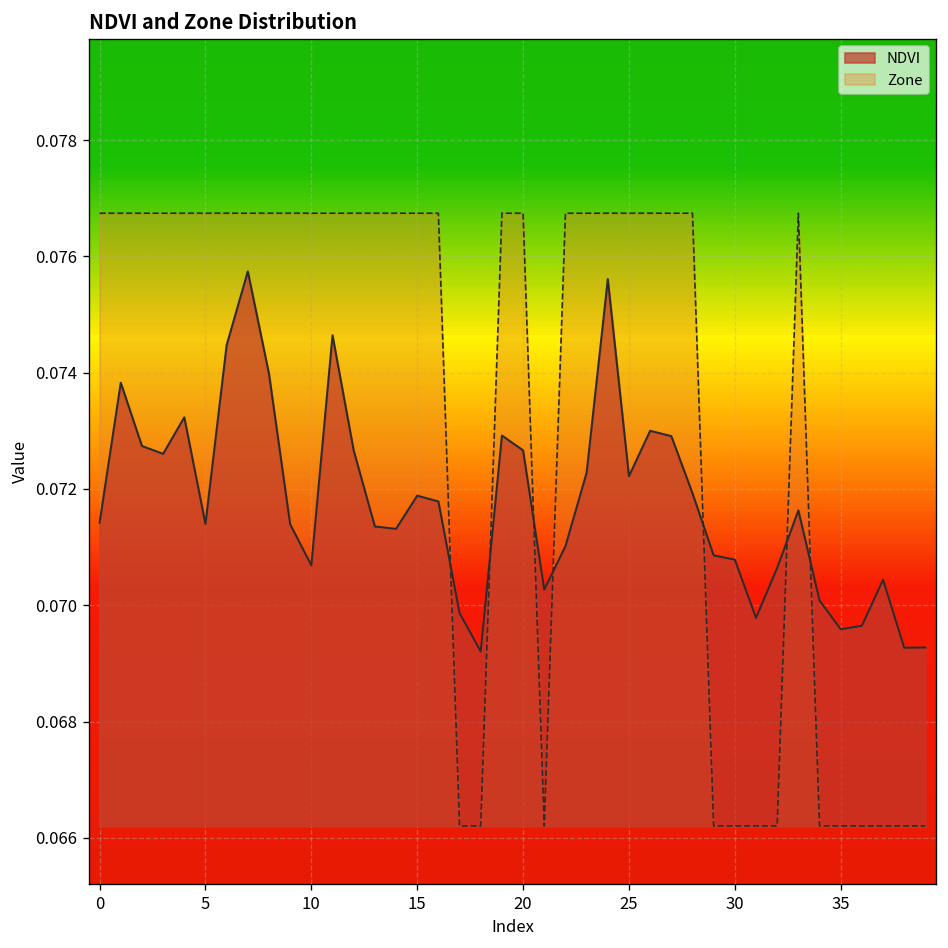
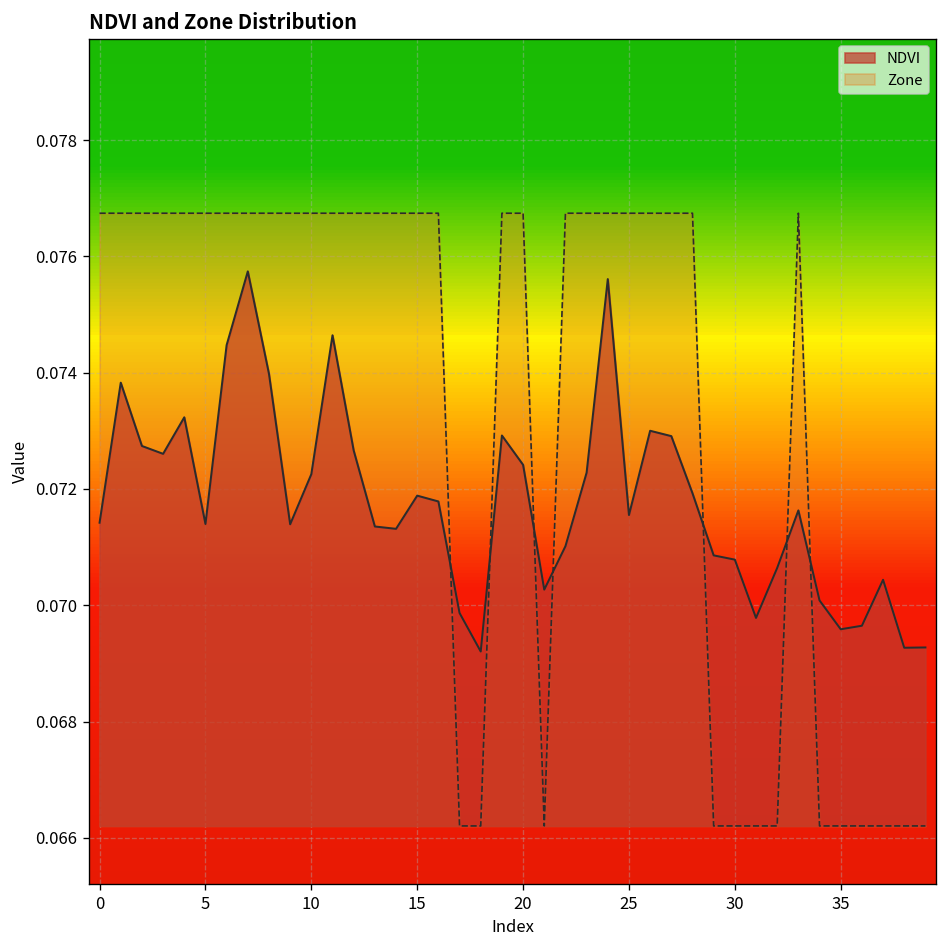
  {
    "NDVI": {
      "0": 0.0714,
      "5": 0.0714,
-     "10": 0.0707,
+     "10": 0.0723,
      "15": 0.0719,
-     "20": 0.0727,
-     "25": 0.0722,
+     "20": 0.0724,
+     "25": 0.0716,
      "30": 0.0708,
      "35": 0.0696
    },
    "Zone": {
      "0": 0.0767,
      "5": 0.0767,
      "10": 0.0767,
      "15": 0.0767,
      "20": 0.0767,
      "25": 0.0767,
      "30": 0.0662,
      "35": 0.0662
    }
  }
